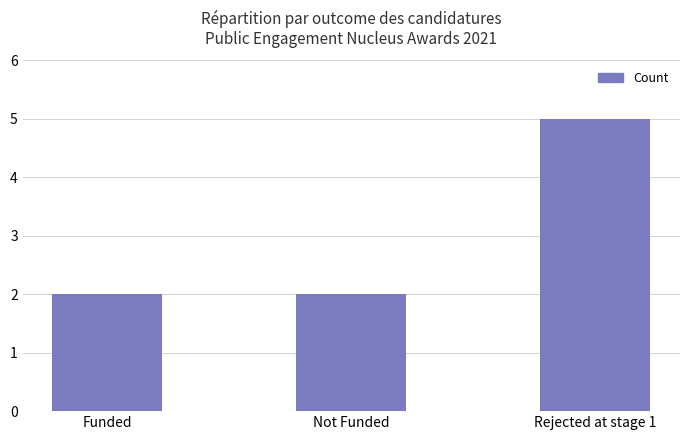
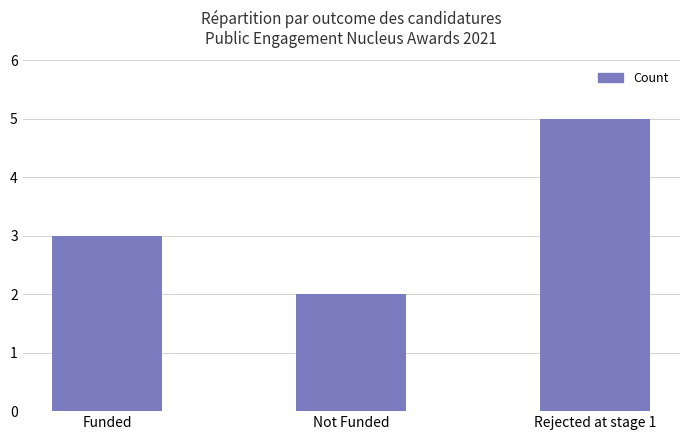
  {
-   "Funded": 2,
+   "Funded": 3,
    "Not Funded": 2,
    "Rejected at stage 1": 5
  }
